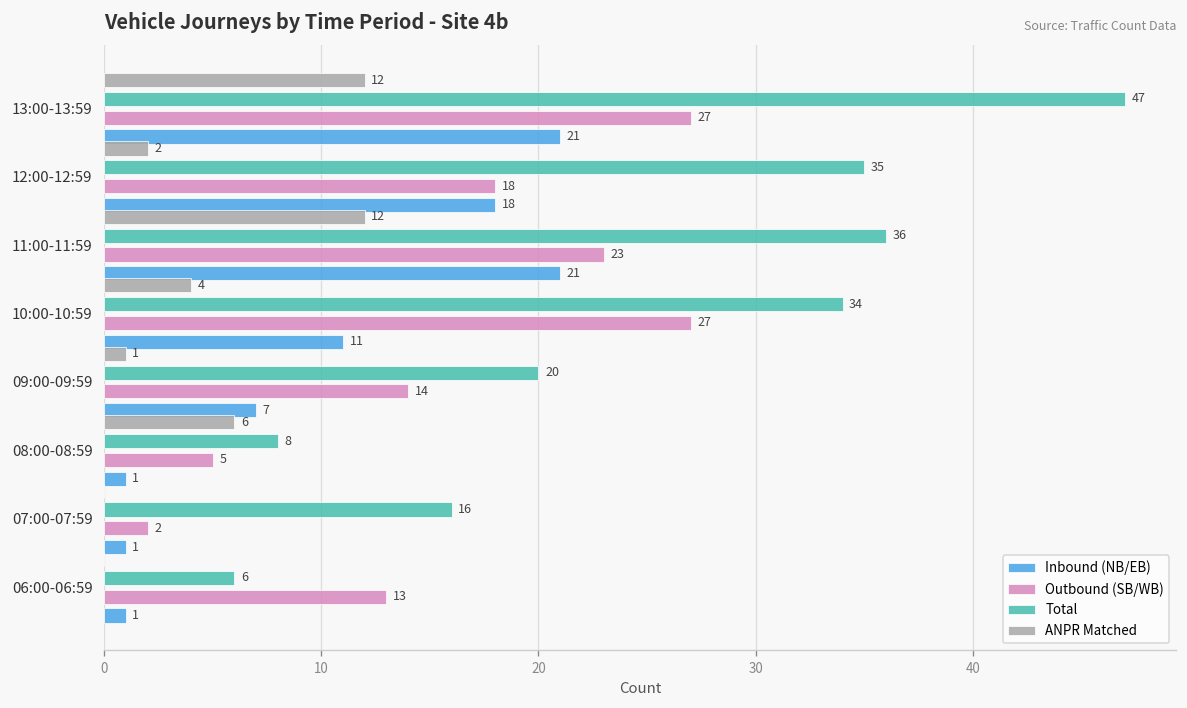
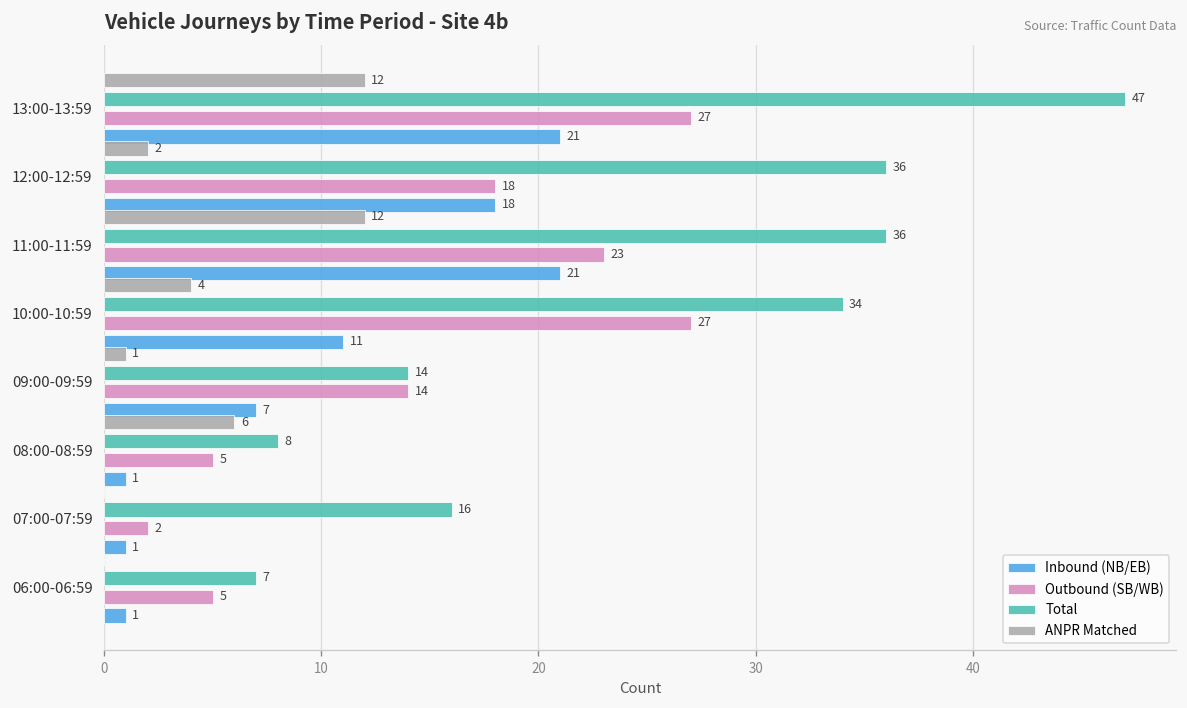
  {
    "Inbound (NB/EB)": {
      "13:00-13:59": 21,
      "12:00-12:59": 18,
      "11:00-11:59": 21,
      "10:00-10:59": 11,
      "09:00-09:59": 7,
      "08:00-08:59": 1,
      "07:00-07:59": 1,
      "06:00-06:59": 1
    },
    "Outbound (SB/WB)": {
      "13:00-13:59": 27,
      "12:00-12:59": 18,
      "11:00-11:59": 23,
      "10:00-10:59": 27,
      "09:00-09:59": 14,
      "08:00-08:59": 5,
      "07:00-07:59": 2,
-     "06:00-06:59": 13
+     "06:00-06:59": 5
    },
    "Total": {
      "13:00-13:59": 47,
-     "12:00-12:59": 35,
+     "12:00-12:59": 36,
      "11:00-11:59": 36,
      "10:00-10:59": 34,
-     "09:00-09:59": 20,
+     "09:00-09:59": 14,
      "08:00-08:59": 8,
      "07:00-07:59": 16,
-     "06:00-06:59": 6
+     "06:00-06:59": 7
    },
    "ANPR Matched": {
      "13:00-13:59": 12,
      "12:00-12:59": 2,
      "11:00-11:59": 12,
      "10:00-10:59": 4,
      "09:00-09:59": 1,
      "08:00-08:59": 6
    }
  }
